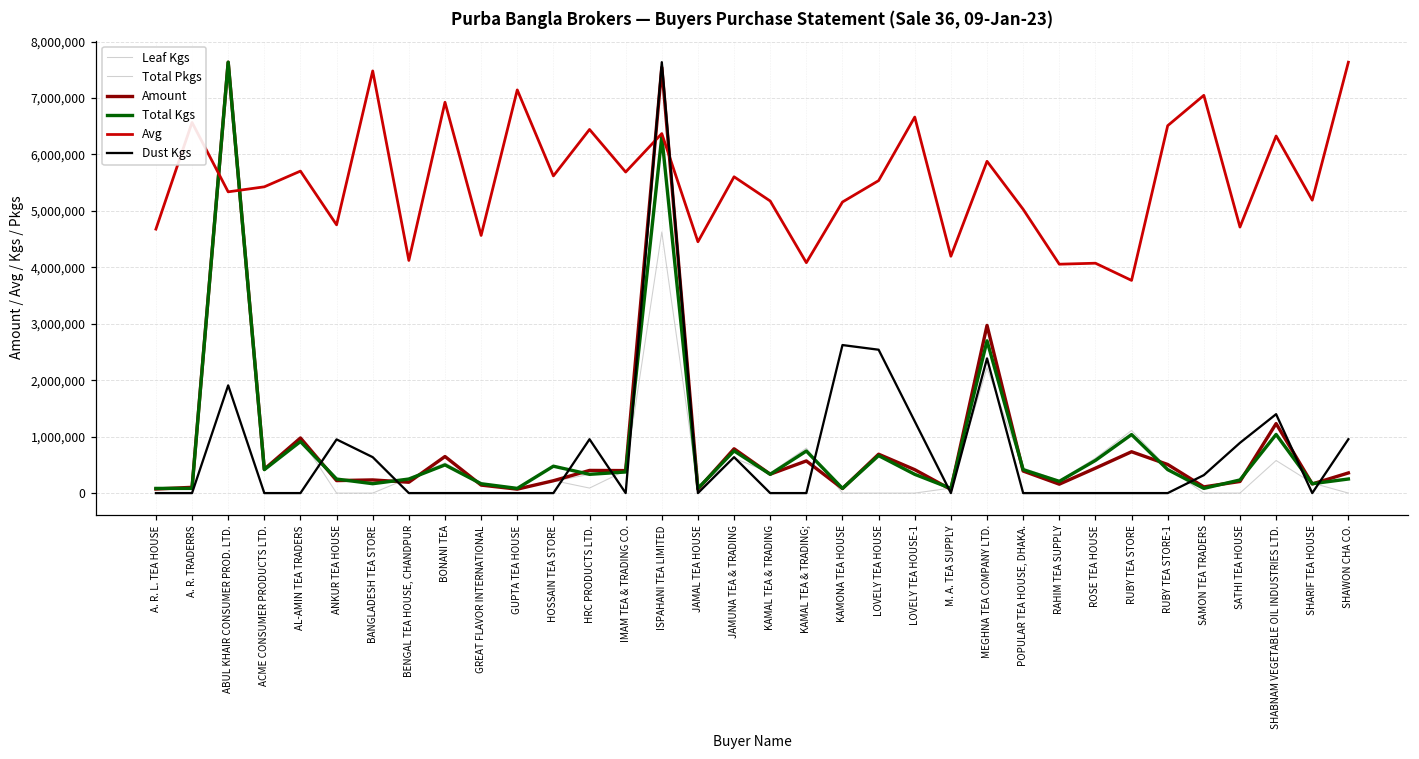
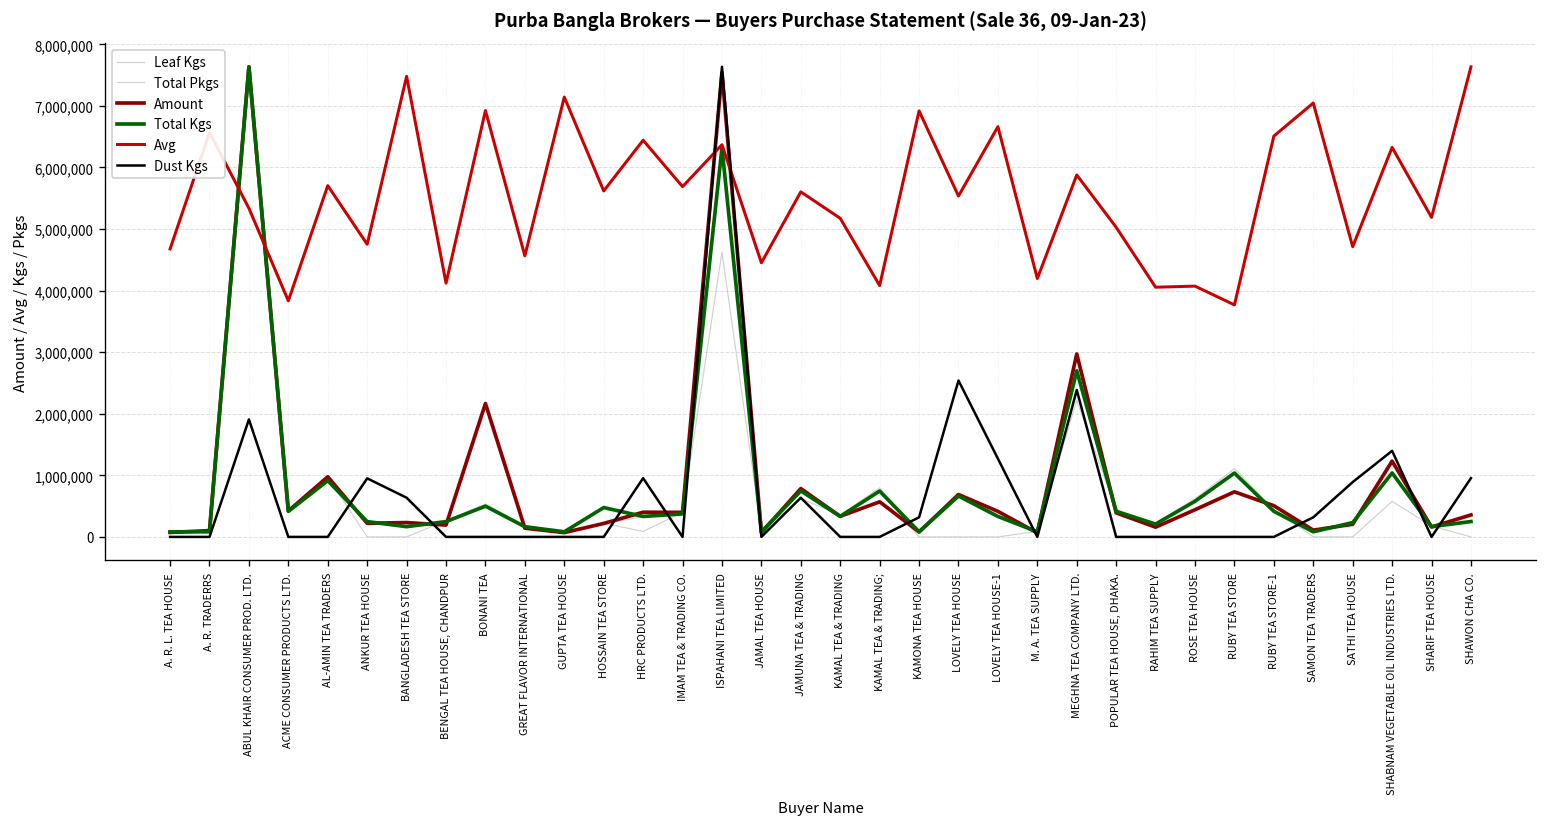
  {
    "Amount": {
      "BANGLADESH TEA STORE": "200,000",
      "BENGAL TEA HOUSE, CHANDPUR": "200,000",
-     "BONANI TEA": "600,000",
+     "BONANI TEA": "2,200,000",
      "HRC PRODUCTS LTD.": "400,000",
      "ISPAHANI TEA LIMITED": "7,500,000",
      "KAMAL TEA & TRADING;": "600,000",
      "LOVELY TEA HOUSE-1": "400,000",
      "MEGHNA TEA COMPANY LTD.": "3,000,000",
      "RAHIM TEA SUPPLY": "200,000",
      "ROSE TEA HOUSE": "400,000",
      "RUBY TEA STORE": "700,000",
      "RUBY TEA STORE-1": "500,000",
      "SHABNAM VEGETABLE OIL INDUSTRIES LTD.": "1,200,000",
      "SHAWON CHA CO.": "400,000"
    },
    "Total Kgs": {
      "HOSSAIN TEA STORE": "500,000"
    },
    "Avg": {
      "A. R. L. TEA HOUSE": "4,700,000",
      "ABUL KHAIR CONSUMER PROD. LTD.": "5,300,000",
-     "ACME CONSUMER PRODUCTS LTD.": "5,400,000",
+     "ACME CONSUMER PRODUCTS LTD.": "3,800,000",
      "AL-AMIN TEA TRADERS": "5,700,000",
      "ANKUR TEA HOUSE": "4,800,000",
      "BANGLADESH TEA STORE": "7,500,000",
      "BENGAL TEA HOUSE, CHANDPUR": "4,100,000",
      "BONANI TEA": "6,900,000",
      "GREAT FLAVOR INTERNATIONAL": "4,600,000",
      "GUPTA TEA HOUSE": "7,100,000",
      "HOSSAIN TEA STORE": "5,600,000",
      "HRC PRODUCTS LTD.": "6,400,000",
      "IMAM TEA & TRADING CO.": "5,700,000",
      "ISPAHANI TEA LIMITED": "6,400,000",
      "JAMAL TEA HOUSE": "4,500,000",
      "JAMUNA TEA & TRADING": "5,600,000",
      "KAMAL TEA & TRADING": "5,200,000",
      "KAMAL TEA & TRADING;": "4,100,000",
-     "KAMONA TEA HOUSE": "5,200,000",
+     "KAMONA TEA HOUSE": "6,900,000",
      "LOVELY TEA HOUSE": "5,500,000",
      "LOVELY TEA HOUSE-1": "6,700,000",
      "M. A. TEA SUPPLY": "4,200,000",
      "MEGHNA TEA COMPANY LTD.": "5,900,000",
      "POPULAR TEA HOUSE, DHAKA.": "5,000,000",
      "RAHIM TEA SUPPLY": "4,100,000",
      "ROSE TEA HOUSE": "4,100,000",
      "RUBY TEA STORE": "3,800,000",
      "RUBY TEA STORE-1": "6,500,000",
      "SAMON TEA TRADERS": "7,000,000",
      "SATHI TEA HOUSE": "4,700,000",
      "SHABNAM VEGETABLE OIL INDUSTRIES LTD.": "6,300,000",
      "SHARIF TEA HOUSE": "5,200,000",
      "SHAWON CHA CO.": "7,600,000"
    },
    "Dust Kgs": {
      "A. R. L. TEA HOUSE": "0",
      "A. R. TRADERRS": "0",
      "ABUL KHAIR CONSUMER PROD. LTD.": "1,900,000",
      "ACME CONSUMER PRODUCTS LTD.": "0",
      "AL-AMIN TEA TRADERS": "0",
      "ANKUR TEA HOUSE": "1,000,000",
      "BANGLADESH TEA STORE": "600,000",
      "BENGAL TEA HOUSE, CHANDPUR": "0",
      "BONANI TEA": "0",
      "GREAT FLAVOR INTERNATIONAL": "0",
      "GUPTA TEA HOUSE": "0",
      "HOSSAIN TEA STORE": "0",
      "HRC PRODUCTS LTD.": "1,000,000",
      "IMAM TEA & TRADING CO.": "0",
      "ISPAHANI TEA LIMITED": "7,600,000",
      "JAMAL TEA HOUSE": "0",
      "KAMAL TEA & TRADING": "0",
      "KAMAL TEA & TRADING;": "0",
-     "KAMONA TEA HOUSE": "2,600,000",
+     "KAMONA TEA HOUSE": "300,000",
      "LOVELY TEA HOUSE": "2,500,000",
      "LOVELY TEA HOUSE-1": "1,300,000",
      "M. A. TEA SUPPLY": "0",
      "MEGHNA TEA COMPANY LTD.": "2,400,000",
      "POPULAR TEA HOUSE, DHAKA.": "0",
      "RAHIM TEA SUPPLY": "0",
      "ROSE TEA HOUSE": "0",
      "RUBY TEA STORE": "0",
      "RUBY TEA STORE-1": "0",
      "SAMON TEA TRADERS": "300,000",
      "SATHI TEA HOUSE": "900,000",
      "SHABNAM VEGETABLE OIL INDUSTRIES LTD.": "1,400,000",
      "SHARIF TEA HOUSE": "0",
      "SHAWON CHA CO.": "1,000,000"
    }
  }
